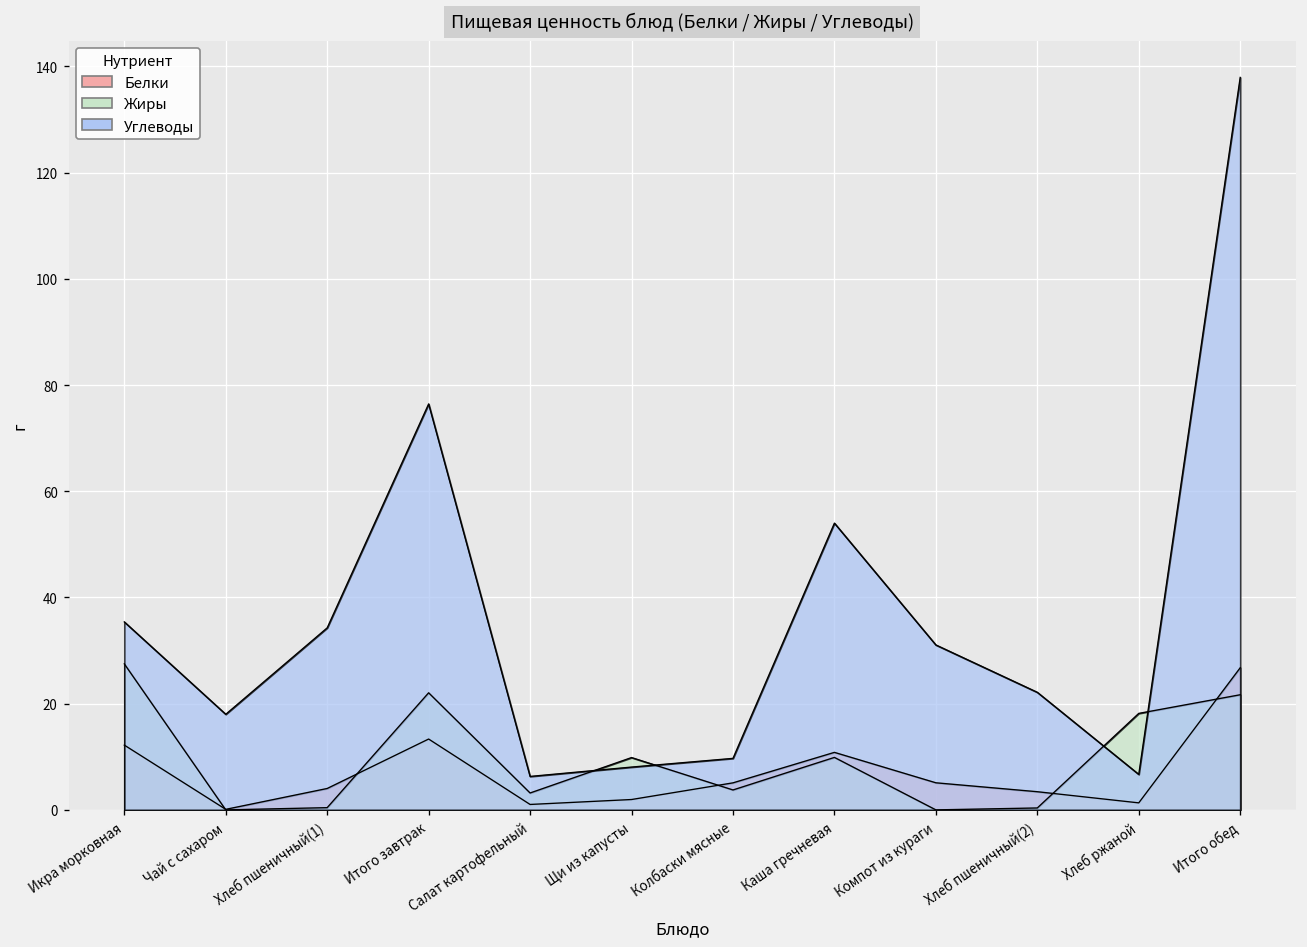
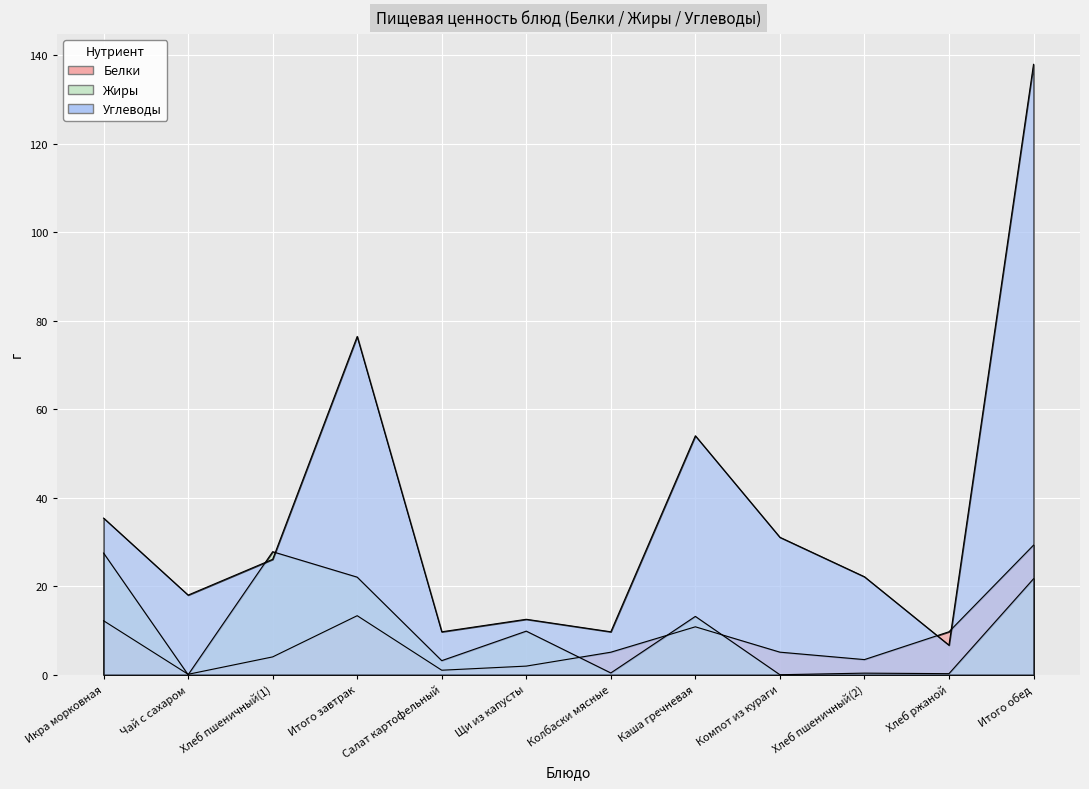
  {
    "Белки": {
      "Икра морковная": 12,
      "Хлеб пшеничный(1)": 4,
      "Итого завтрак": 13,
      "Салат картофельный": 1,
      "Щи из капусты": 2,
      "Колбаски мясные": 5,
      "Каша гречневая": 11,
      "Компот из кураги": 5,
      "Хлеб пшеничный(2)": 3,
-     "Хлеб ржаной": 1,
-     "Итого обед": 27
+     "Хлеб ржаной": 10,
+     "Итого обед": 29
    },
    "Жиры": {
      "Икра морковная": 28,
-     "Хлеб пшеничный(1)": 0,
+     "Хлеб пшеничный(1)": 28,
      "Итого завтрак": 22,
      "Салат картофельный": 3,
      "Щи из капусты": 10,
-     "Колбаски мясные": 4,
-     "Каша гречневая": 10,
+     "Колбаски мясные": 0,
+     "Каша гречневая": 13,
      "Компот из кураги": 0,
      "Хлеб пшеничный(2)": 0,
-     "Хлеб ржаной": 18,
+     "Хлеб ржаной": 0,
      "Итого обед": 22
    },
    "Углеводы": {
      "Икра морковная": 35,
      "Чай с сахаром": 18,
-     "Хлеб пшеничный(1)": 34,
+     "Хлеб пшеничный(1)": 26,
      "Итого завтрак": 76,
-     "Салат картофельный": 6,
-     "Щи из капусты": 8,
+     "Салат картофельный": 10,
+     "Щи из капусты": 13,
      "Колбаски мясные": 10,
      "Каша гречневая": 54,
      "Компот из кураги": 31,
      "Хлеб пшеничный(2)": 22,
      "Хлеб ржаной": 7,
      "Итого обед": 138
    }
  }
